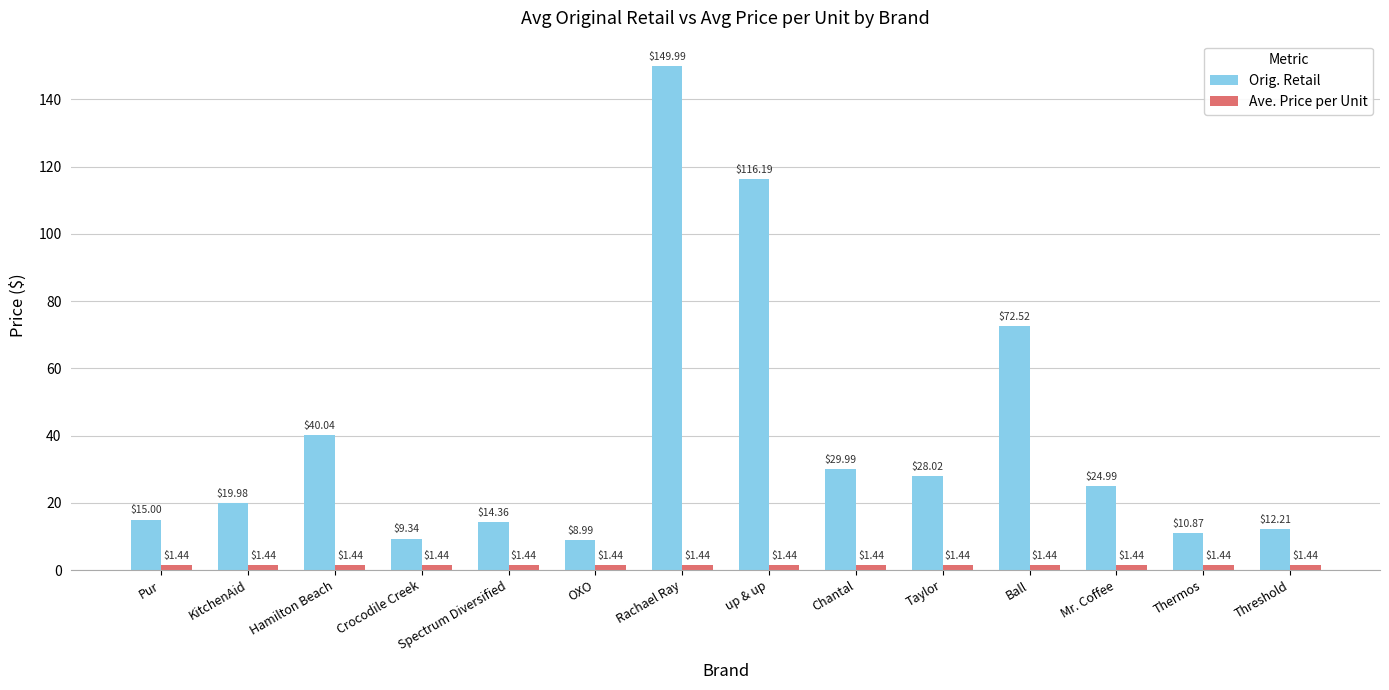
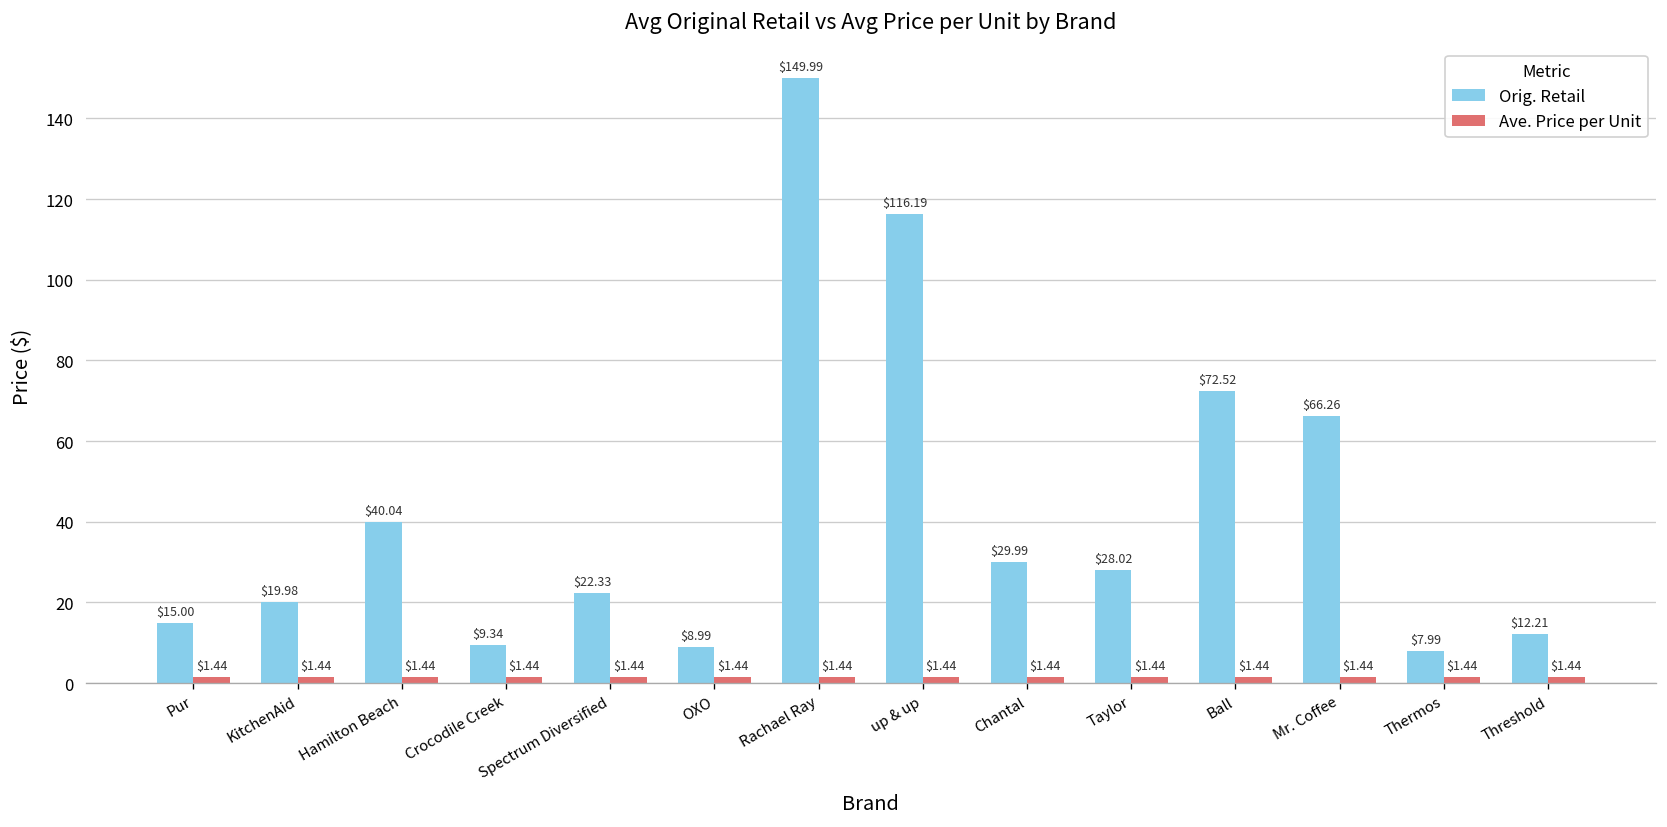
  {
    "Orig. Retail": {
      "Pur": "$15.00",
      "KitchenAid": "$19.98",
      "Hamilton Beach": "$40.04",
      "Crocodile Creek": "$9.34",
-     "Spectrum Diversified": "$14.36",
+     "Spectrum Diversified": "$22.33",
      "OXO": "$8.99",
      "Rachael Ray": "$149.99",
      "up & up": "$116.19",
      "Chantal": "$29.99",
      "Taylor": "$28.02",
      "Ball": "$72.52",
-     "Mr. Coffee": "$24.99",
-     "Thermos": "$10.87",
+     "Mr. Coffee": "$66.26",
+     "Thermos": "$7.99",
      "Threshold": "$12.21"
    },
    "Ave. Price per Unit": {
      "Pur": "$1.44",
      "KitchenAid": "$1.44",
      "Hamilton Beach": "$1.44",
      "Crocodile Creek": "$1.44",
      "Spectrum Diversified": "$1.44",
      "OXO": "$1.44",
      "Rachael Ray": "$1.44",
      "up & up": "$1.44",
      "Chantal": "$1.44",
      "Taylor": "$1.44",
      "Ball": "$1.44",
      "Mr. Coffee": "$1.44",
      "Thermos": "$1.44",
      "Threshold": "$1.44"
    }
  }
